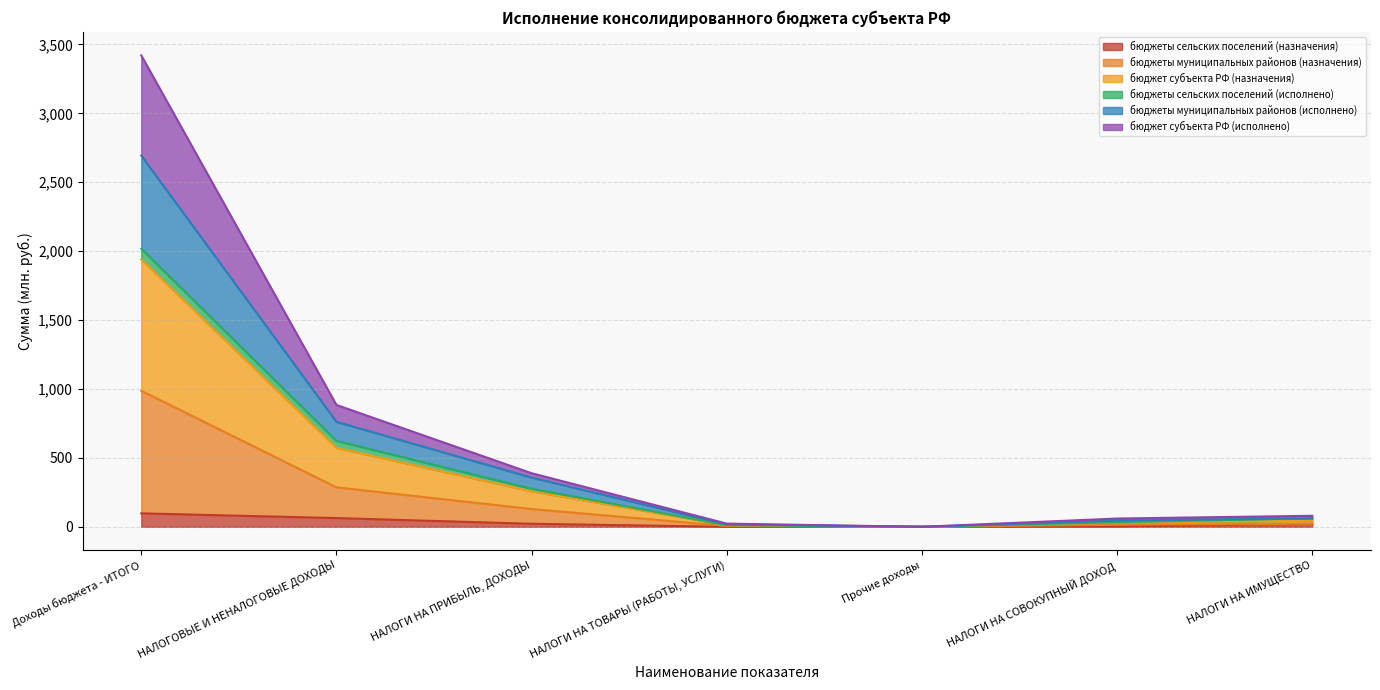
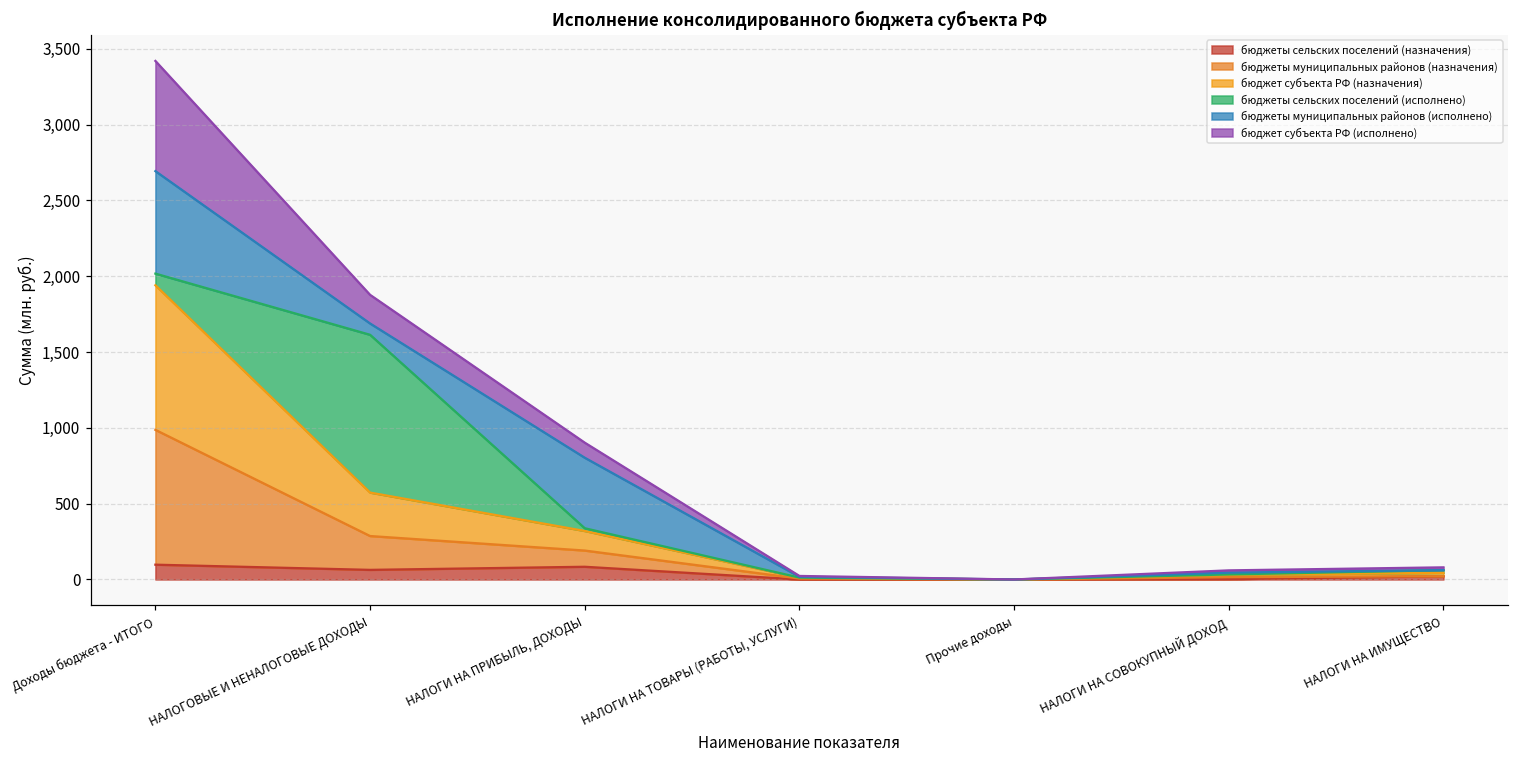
  {
    "бюджеты сельских поселений (назначения)": {
      "Доходы бюджета - ИТОГО": "100",
      "НАЛОГОВЫЕ И НЕНАЛОГОВЫЕ ДОХОДЫ": "60",
-     "НАЛОГИ НА ПРИБЫЛЬ, ДОХОДЫ": "20"
+     "НАЛОГИ НА ПРИБЫЛЬ, ДОХОДЫ": "80"
    },
    "бюджеты сельских поселений (исполнено)": {
      "Доходы бюджета - ИТОГО": "80",
-     "НАЛОГОВЫЕ И НЕНАЛОГОВЫЕ ДОХОДЫ": "50"
+     "НАЛОГОВЫЕ И НЕНАЛОГОВЫЕ ДОХОДЫ": "1,040"
    },
    "бюджеты муниципальных районов (исполнено)": {
      "Доходы бюджета - ИТОГО": "680",
-     "НАЛОГОВЫЕ И НЕНАЛОГОВЫЕ ДОХОДЫ": "140",
-     "НАЛОГИ НА ПРИБЫЛЬ, ДОХОДЫ": "80"
+     "НАЛОГОВЫЕ И НЕНАЛОГОВЫЕ ДОХОДЫ": "70",
+     "НАЛОГИ НА ПРИБЫЛЬ, ДОХОДЫ": "470"
    },
    "бюджет субъекта РФ (исполнено)": {
      "Доходы бюджета - ИТОГО": "730",
-     "НАЛОГОВЫЕ И НЕНАЛОГОВЫЕ ДОХОДЫ": "120",
-     "НАЛОГИ НА ПРИБЫЛЬ, ДОХОДЫ": "30"
+     "НАЛОГОВЫЕ И НЕНАЛОГОВЫЕ ДОХОДЫ": "190",
+     "НАЛОГИ НА ПРИБЫЛЬ, ДОХОДЫ": "100"
    }
  }
